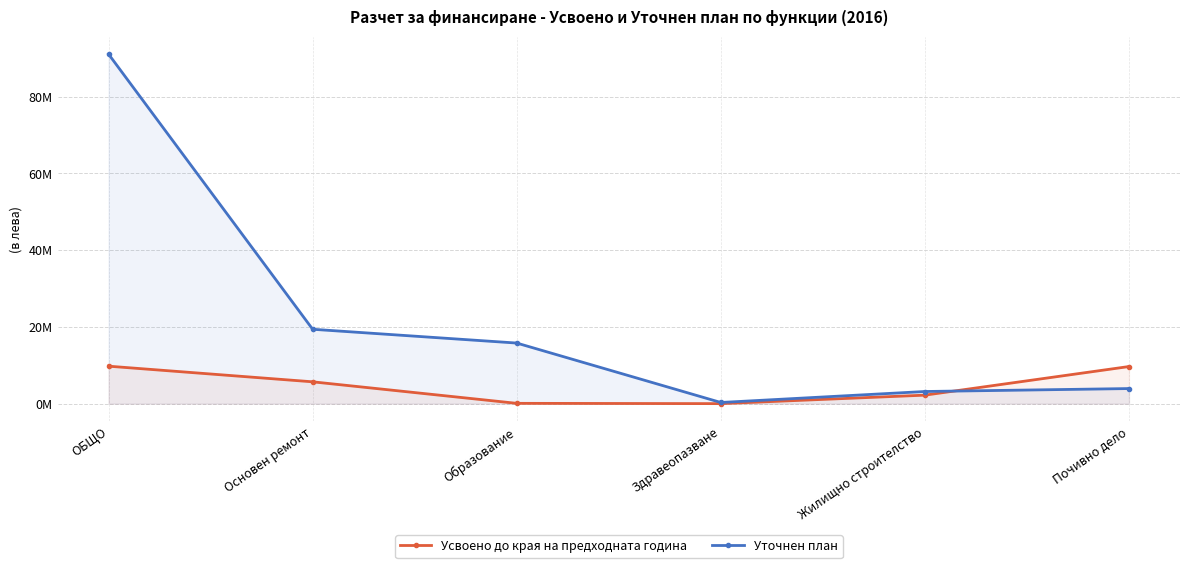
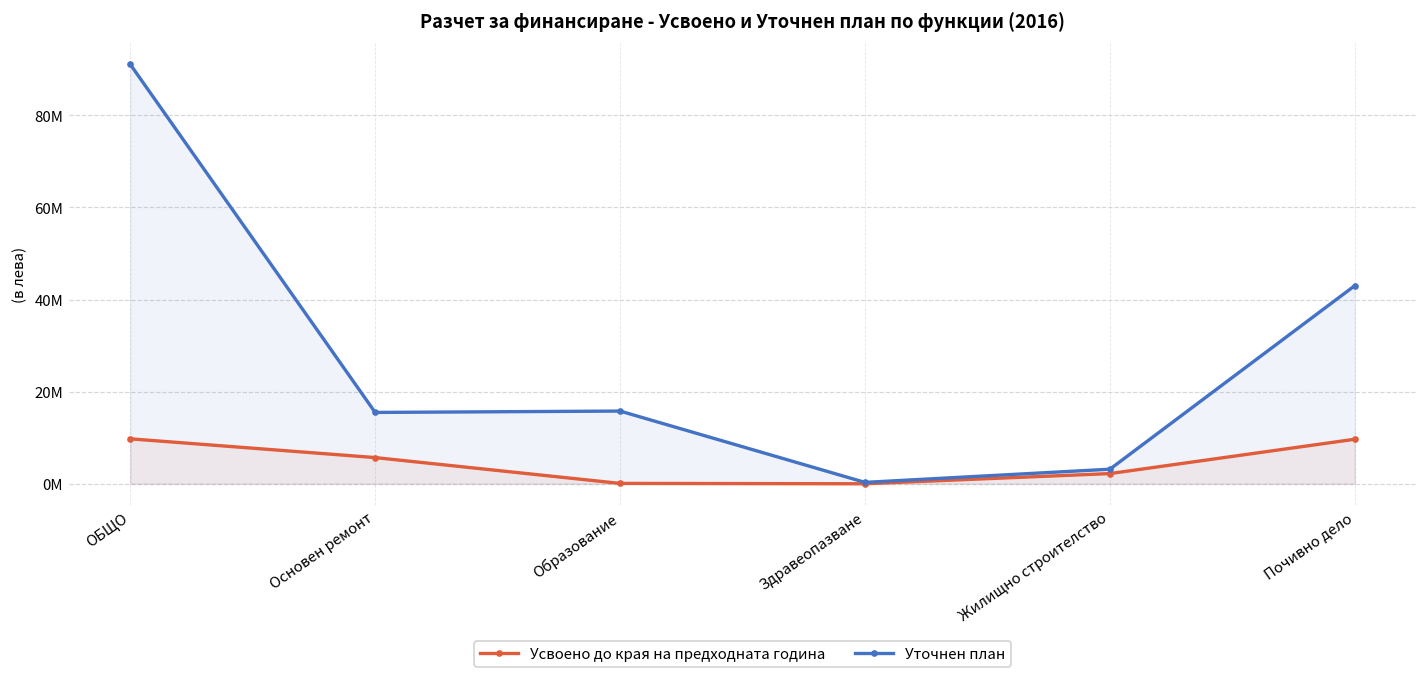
  {
    "Усвоено до края на предходната година": {
      "ОБЩО": 10000000,
      "Основен ремонт": 6000000,
      "Образование": 0,
      "Жилищно строителство": 2000000,
      "Почивно дело": 10000000
    },
    "Уточнен план": {
      "ОБЩО": 91000000,
-     "Основен ремонт": 19000000,
+     "Основен ремонт": 15000000,
      "Образование": 16000000,
      "Жилищно строителство": 3000000,
-     "Почивно дело": 4000000
+     "Почивно дело": 43000000
    }
  }
